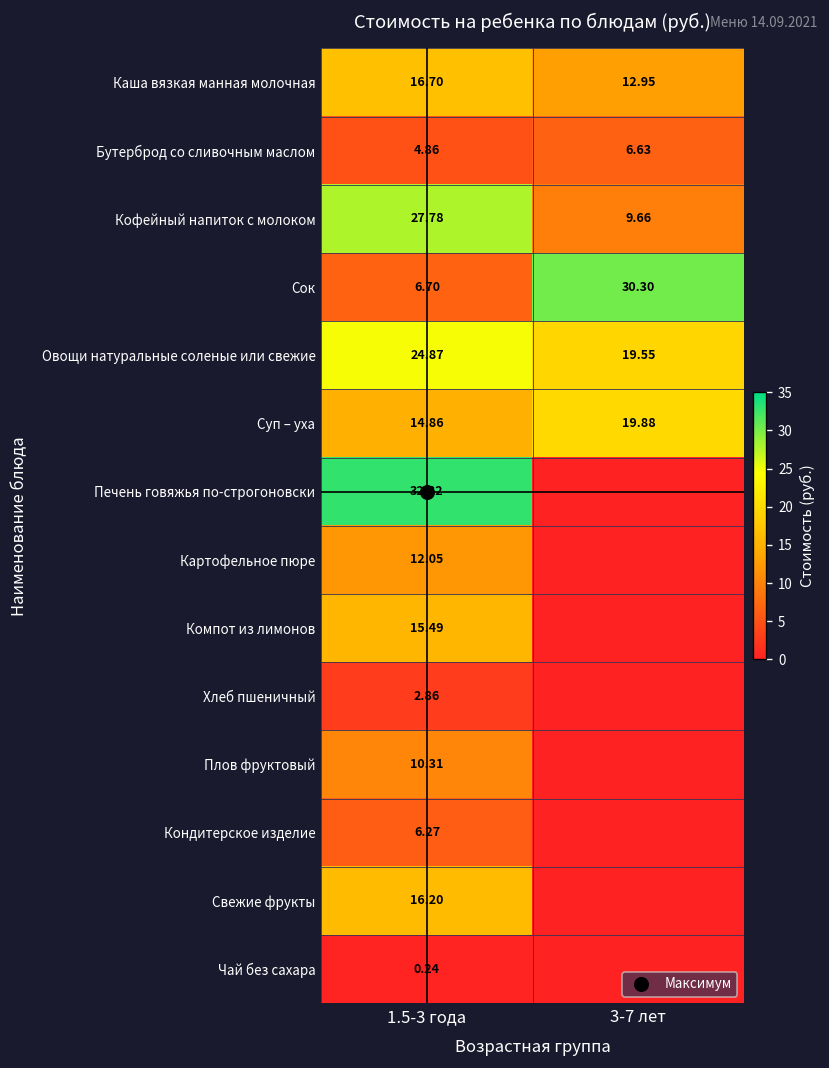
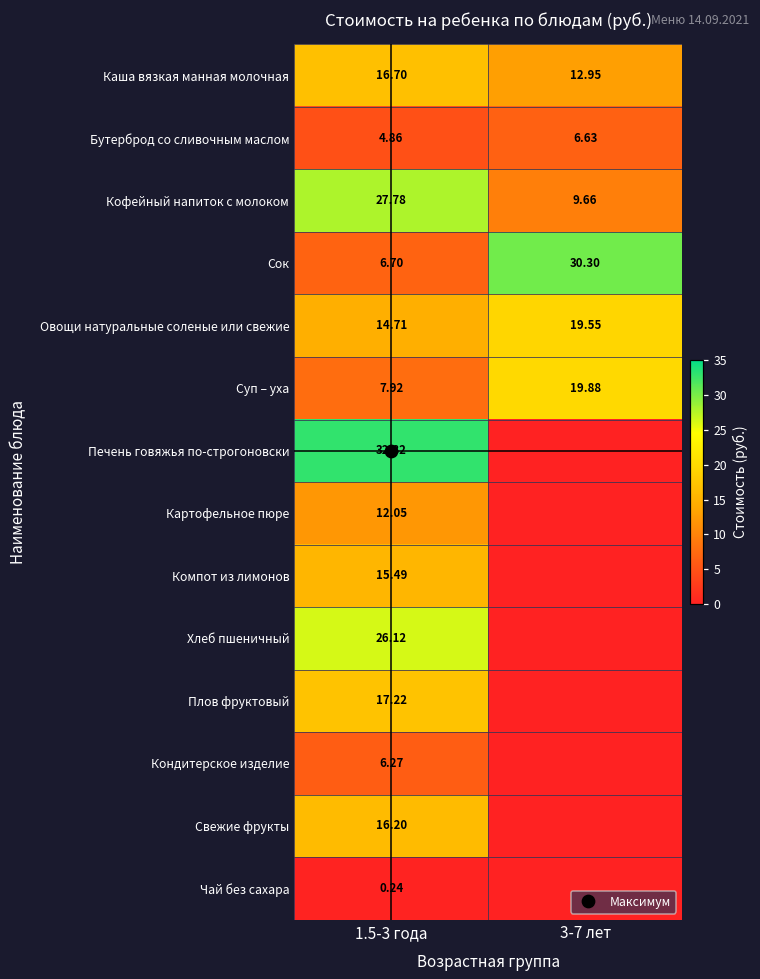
  {
    "Каша вязкая манная молочная": {
      "1.5-3 года": 16.70,
      "3-7 лет": 12.95
    },
    "Бутерброд со сливочным маслом": {
      "1.5-3 года": 4.86,
      "3-7 лет": 6.63
    },
    "Кофейный напиток с молоком": {
      "1.5-3 года": 27.78,
      "3-7 лет": 9.66
    },
    "Сок": {
      "1.5-3 года": 6.70,
      "3-7 лет": 30.30
    },
    "Овощи натуральные соленые или свежие": {
-     "1.5-3 года": 24.87,
+     "1.5-3 года": 14.71,
      "3-7 лет": 19.55
    },
    "Суп – уха": {
-     "1.5-3 года": 14.86,
+     "1.5-3 года": 7.92,
      "3-7 лет": 19.88
    },
    "Картофельное пюре": {
      "1.5-3 года": 12.05
    },
    "Компот из лимонов": {
      "1.5-3 года": 15.49
    },
    "Хлеб пшеничный": {
-     "1.5-3 года": 2.86
+     "1.5-3 года": 26.12
    },
    "Плов фруктовый": {
-     "1.5-3 года": 10.31
+     "1.5-3 года": 17.22
    },
    "Кондитерское изделие": {
      "1.5-3 года": 6.27
    },
    "Свежие фрукты": {
      "1.5-3 года": 16.20
    },
    "Чай без сахара": {
      "1.5-3 года": 0.24
    }
  }
